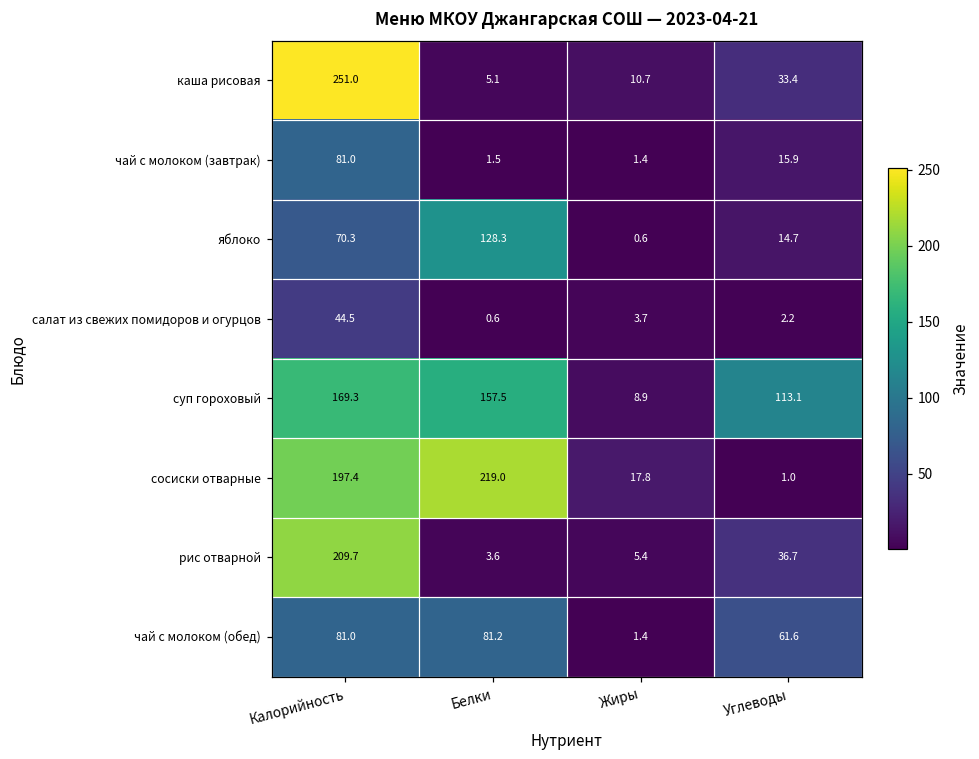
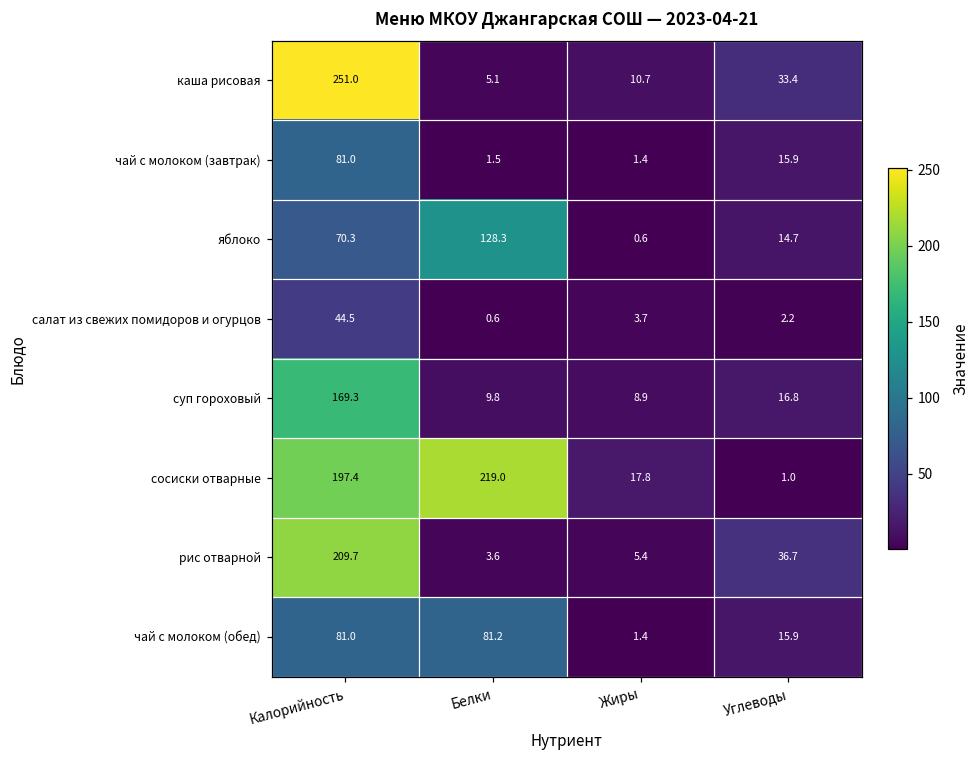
  {
    "каша рисовая": {
      "Калорийность": 251.0,
      "Белки": 5.1,
      "Жиры": 10.7,
      "Углеводы": 33.4
    },
    "чай с молоком (завтрак)": {
      "Калорийность": 81.0,
      "Белки": 1.5,
      "Жиры": 1.4,
      "Углеводы": 15.9
    },
    "яблоко": {
      "Калорийность": 70.3,
      "Белки": 128.3,
      "Жиры": 0.6,
      "Углеводы": 14.7
    },
    "салат из свежих помидоров и огурцов": {
      "Калорийность": 44.5,
      "Белки": 0.6,
      "Жиры": 3.7,
      "Углеводы": 2.2
    },
    "суп гороховый": {
      "Калорийность": 169.3,
-     "Белки": 157.5,
+     "Белки": 9.8,
      "Жиры": 8.9,
-     "Углеводы": 113.1
+     "Углеводы": 16.8
    },
    "сосиски отварные": {
      "Калорийность": 197.4,
      "Белки": 219.0,
      "Жиры": 17.8,
      "Углеводы": 1.0
    },
    "рис отварной": {
      "Калорийность": 209.7,
      "Белки": 3.6,
      "Жиры": 5.4,
      "Углеводы": 36.7
    },
    "чай с молоком (обед)": {
      "Калорийность": 81.0,
      "Белки": 81.2,
      "Жиры": 1.4,
-     "Углеводы": 61.6
+     "Углеводы": 15.9
    }
  }
